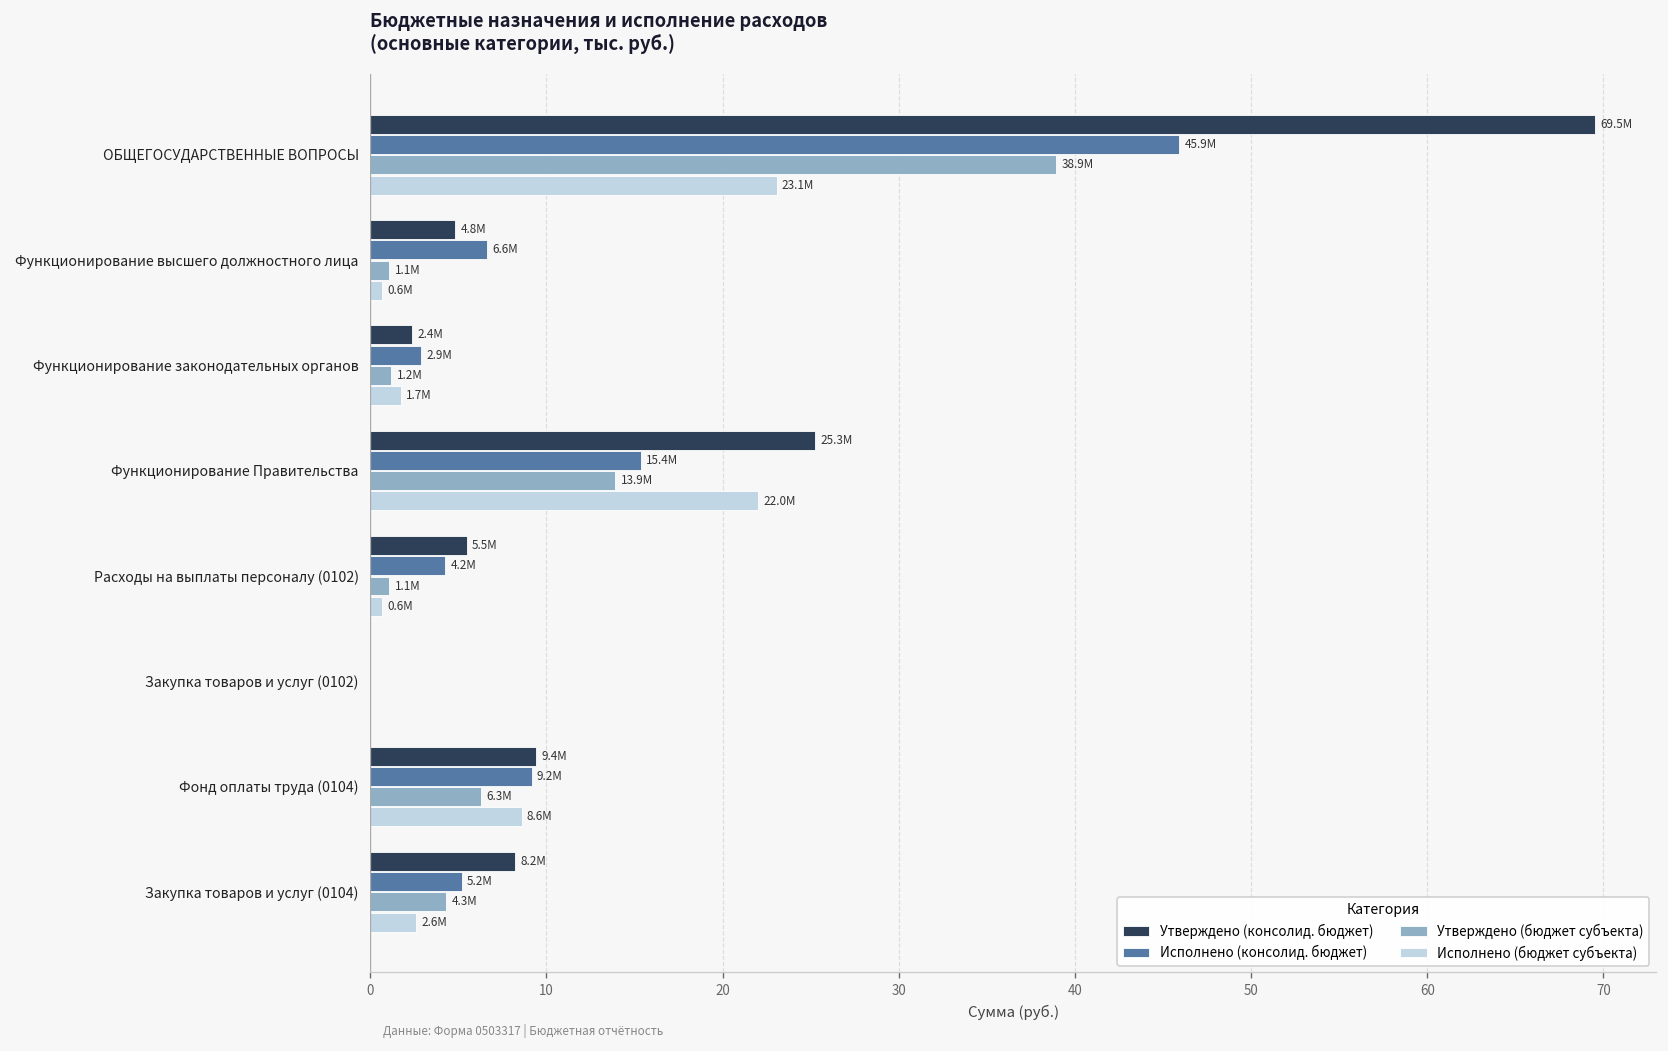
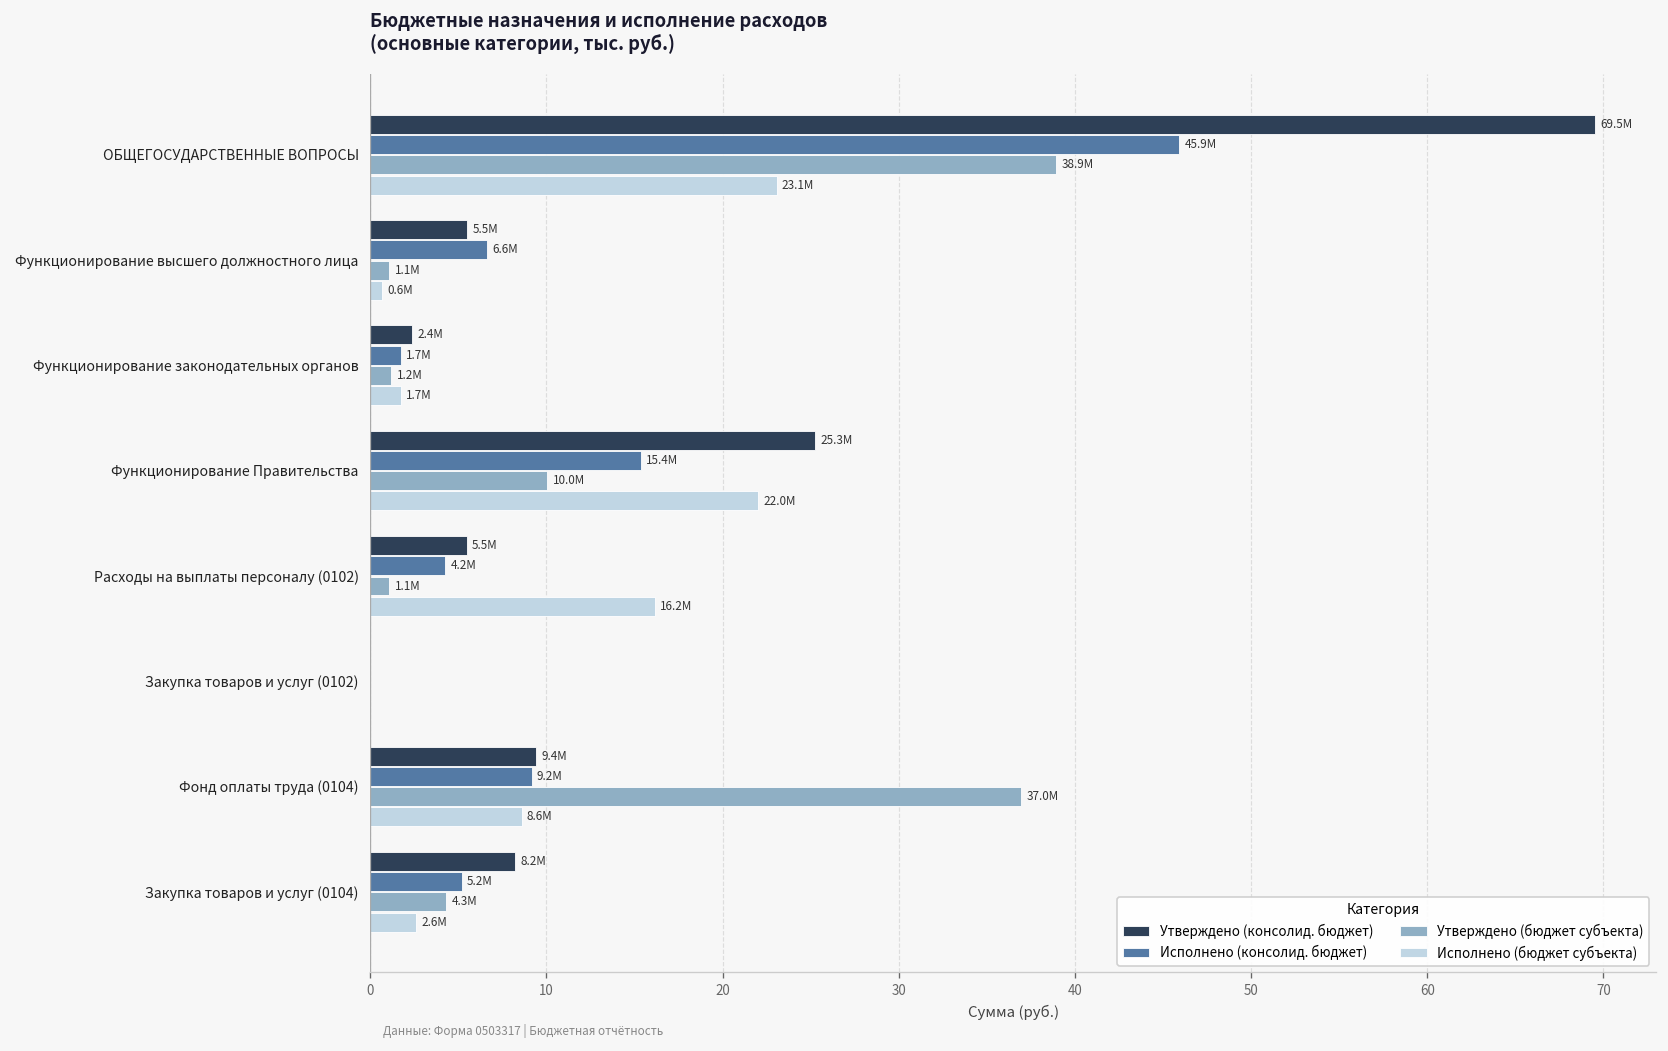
  {
    "Утверждено (консолид. бюджет)": {
      "ОБЩЕГОСУДАРСТВЕННЫЕ ВОПРОСЫ": "69.5M",
-     "Функционирование высшего должностного лица": "4.8M",
+     "Функционирование высшего должностного лица": "5.5M",
      "Функционирование законодательных органов": "2.4M",
      "Функционирование Правительства": "25.3M",
      "Расходы на выплаты персоналу (0102)": "5.5M",
      "Фонд оплаты труда (0104)": "9.4M",
      "Закупка товаров и услуг (0104)": "8.2M"
    },
    "Исполнено (консолид. бюджет)": {
      "ОБЩЕГОСУДАРСТВЕННЫЕ ВОПРОСЫ": "45.9M",
      "Функционирование высшего должностного лица": "6.6M",
-     "Функционирование законодательных органов": "2.9M",
+     "Функционирование законодательных органов": "1.7M",
      "Функционирование Правительства": "15.4M",
      "Расходы на выплаты персоналу (0102)": "4.2M",
      "Фонд оплаты труда (0104)": "9.2M",
      "Закупка товаров и услуг (0104)": "5.2M"
    },
    "Утверждено (бюджет субъекта)": {
      "ОБЩЕГОСУДАРСТВЕННЫЕ ВОПРОСЫ": "38.9M",
      "Функционирование высшего должностного лица": "1.1M",
      "Функционирование законодательных органов": "1.2M",
-     "Функционирование Правительства": "13.9M",
+     "Функционирование Правительства": "10.0M",
      "Расходы на выплаты персоналу (0102)": "1.1M",
-     "Фонд оплаты труда (0104)": "6.3M",
+     "Фонд оплаты труда (0104)": "37.0M",
      "Закупка товаров и услуг (0104)": "4.3M"
    },
    "Исполнено (бюджет субъекта)": {
      "ОБЩЕГОСУДАРСТВЕННЫЕ ВОПРОСЫ": "23.1M",
      "Функционирование высшего должностного лица": "0.6M",
      "Функционирование законодательных органов": "1.7M",
      "Функционирование Правительства": "22.0M",
-     "Расходы на выплаты персоналу (0102)": "0.6M",
+     "Расходы на выплаты персоналу (0102)": "16.2M",
      "Фонд оплаты труда (0104)": "8.6M",
      "Закупка товаров и услуг (0104)": "2.6M"
    }
  }
